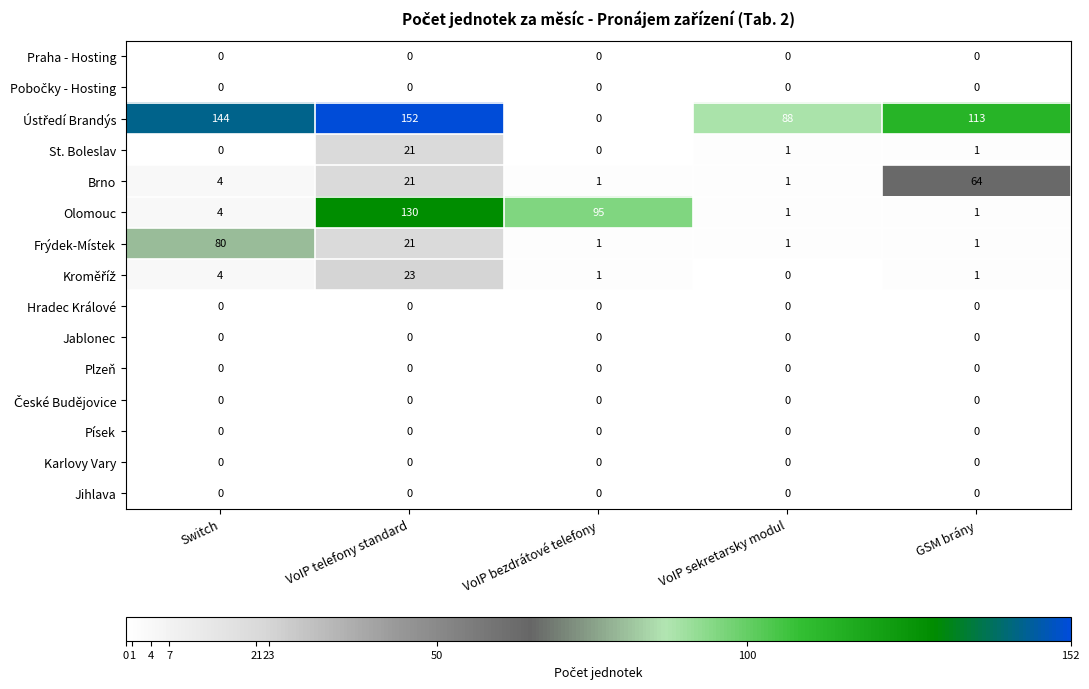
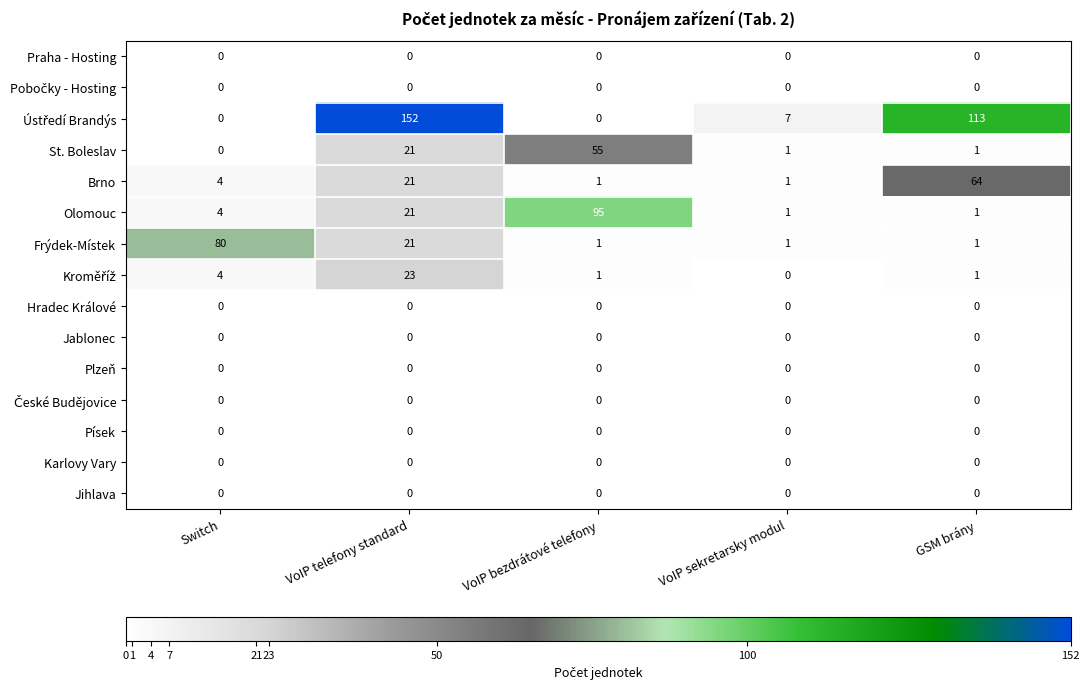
  {
    "Praha - Hosting": {
      "Switch": 0,
      "VoIP telefony standard": 0,
      "VoIP bezdrátové telefony": 0,
      "VoIP sekretarsky modul": 0,
      "GSM brány": 0
    },
    "Pobočky - Hosting": {
      "Switch": 0,
      "VoIP telefony standard": 0,
      "VoIP bezdrátové telefony": 0,
      "VoIP sekretarsky modul": 0,
      "GSM brány": 0
    },
    "Ústředí Brandýs": {
-     "Switch": 144,
+     "Switch": 0,
      "VoIP telefony standard": 152,
      "VoIP bezdrátové telefony": 0,
-     "VoIP sekretarsky modul": 88,
+     "VoIP sekretarsky modul": 7,
      "GSM brány": 113
    },
    "St. Boleslav": {
      "Switch": 0,
      "VoIP telefony standard": 21,
-     "VoIP bezdrátové telefony": 0,
+     "VoIP bezdrátové telefony": 55,
      "VoIP sekretarsky modul": 1,
      "GSM brány": 1
    },
    "Brno": {
      "Switch": 4,
      "VoIP telefony standard": 21,
      "VoIP bezdrátové telefony": 1,
      "VoIP sekretarsky modul": 1,
      "GSM brány": 64
    },
    "Olomouc": {
      "Switch": 4,
-     "VoIP telefony standard": 130,
+     "VoIP telefony standard": 21,
      "VoIP bezdrátové telefony": 95,
      "VoIP sekretarsky modul": 1,
      "GSM brány": 1
    },
    "Frýdek-Místek": {
      "Switch": 80,
      "VoIP telefony standard": 21,
      "VoIP bezdrátové telefony": 1,
      "VoIP sekretarsky modul": 1,
      "GSM brány": 1
    },
    "Kroměříž": {
      "Switch": 4,
      "VoIP telefony standard": 23,
      "VoIP bezdrátové telefony": 1,
      "VoIP sekretarsky modul": 0,
      "GSM brány": 1
    },
    "Hradec Králové": {
      "Switch": 0,
      "VoIP telefony standard": 0,
      "VoIP bezdrátové telefony": 0,
      "VoIP sekretarsky modul": 0,
      "GSM brány": 0
    },
    "Jablonec": {
      "Switch": 0,
      "VoIP telefony standard": 0,
      "VoIP bezdrátové telefony": 0,
      "VoIP sekretarsky modul": 0,
      "GSM brány": 0
    },
    "Plzeň": {
      "Switch": 0,
      "VoIP telefony standard": 0,
      "VoIP bezdrátové telefony": 0,
      "VoIP sekretarsky modul": 0,
      "GSM brány": 0
    },
    "České Budějovice": {
      "Switch": 0,
      "VoIP telefony standard": 0,
      "VoIP bezdrátové telefony": 0,
      "VoIP sekretarsky modul": 0,
      "GSM brány": 0
    },
    "Písek": {
      "Switch": 0,
      "VoIP telefony standard": 0,
      "VoIP bezdrátové telefony": 0,
      "VoIP sekretarsky modul": 0,
      "GSM brány": 0
    },
    "Karlovy Vary": {
      "Switch": 0,
      "VoIP telefony standard": 0,
      "VoIP bezdrátové telefony": 0,
      "VoIP sekretarsky modul": 0,
      "GSM brány": 0
    },
    "Jihlava": {
      "Switch": 0,
      "VoIP telefony standard": 0,
      "VoIP bezdrátové telefony": 0,
      "VoIP sekretarsky modul": 0,
      "GSM brány": 0
    }
  }
